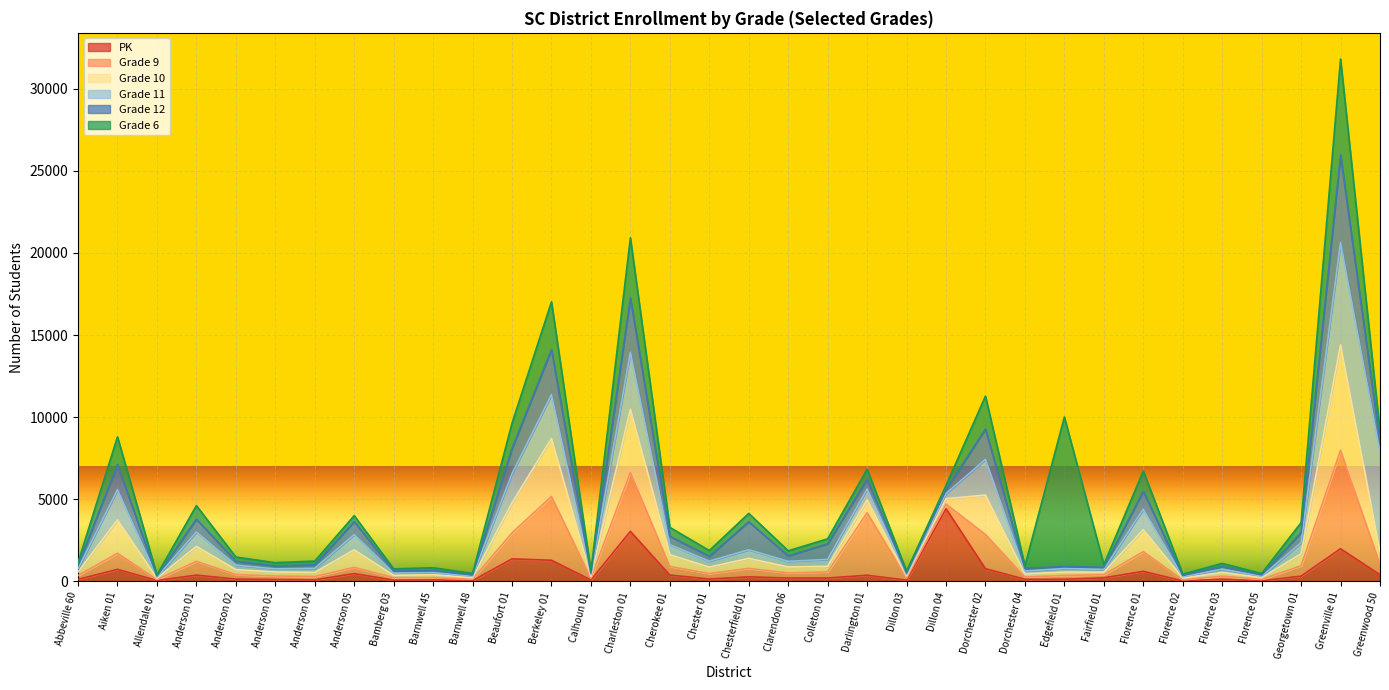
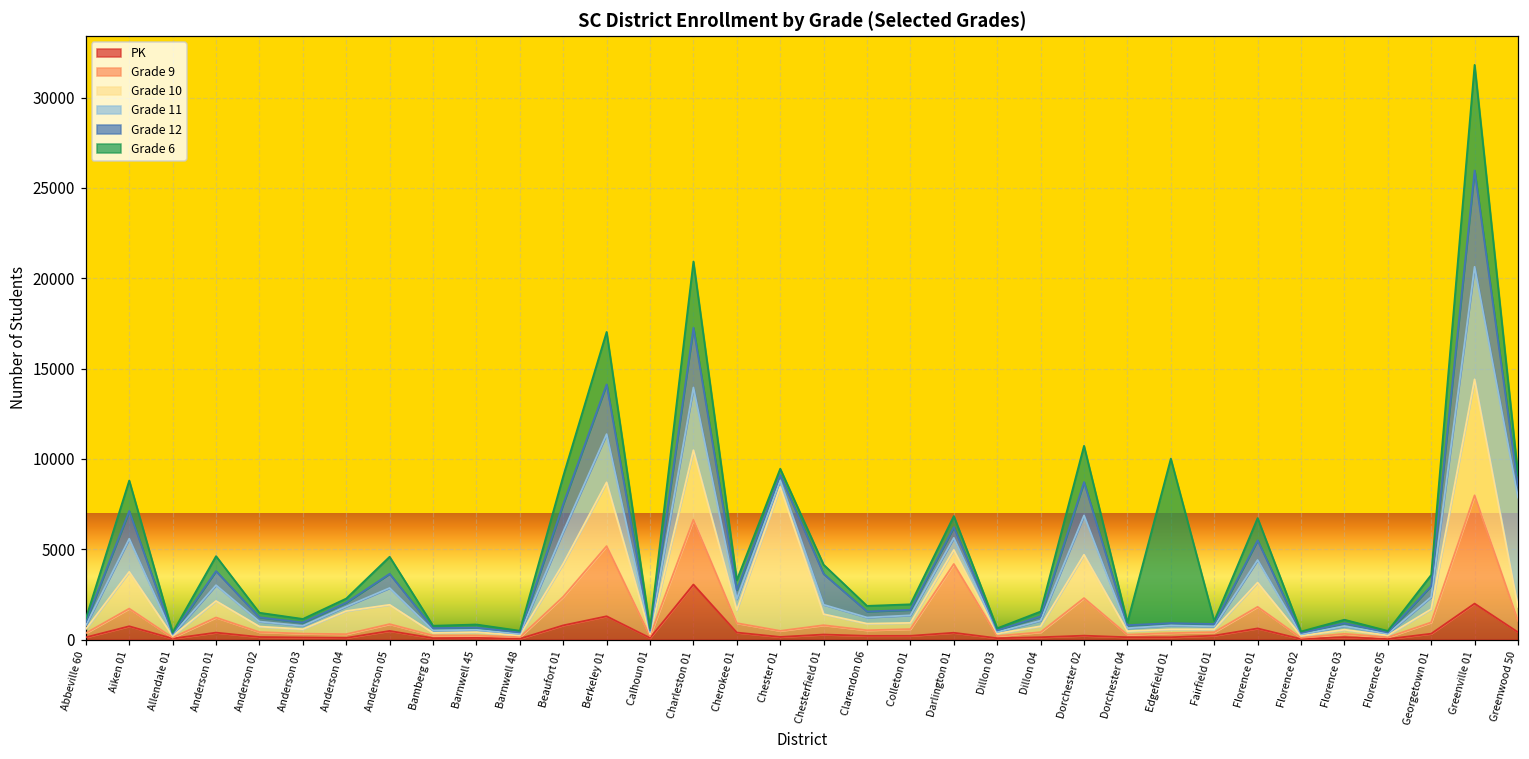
  {
    "PK": {
      "Abbeville 60": 100,
      "Aiken 01": 700,
      "Anderson 01": 400,
      "Anderson 02": 100,
      "Anderson 03": 100,
      "Anderson 04": 100,
      "Anderson 05": 500,
-     "Beaufort 01": 1400,
+     "Beaufort 01": 800,
      "Berkeley 01": 1300,
      "Charleston 01": 3100,
      "Cherokee 01": 400,
      "Chester 01": 100,
      "Chesterfield 01": 300,
      "Clarendon 06": 200,
      "Colleton 01": 200,
      "Darlington 01": 400,
-     "Dillon 04": 4400,
-     "Dorchester 02": 800,
+     "Dillon 04": 100,
+     "Dorchester 02": 200,
      "Edgefield 01": 100,
      "Fairfield 01": 200,
      "Florence 01": 600,
      "Florence 03": 100,
      "Georgetown 01": 300,
      "Greenville 01": 2000,
      "Greenwood 50": 400
    },
    "Grade 9": {
      "Abbeville 60": 200,
      "Aiken 01": 1000,
      "Anderson 01": 800,
      "Anderson 02": 300,
      "Anderson 03": 200,
      "Anderson 04": 200,
      "Anderson 05": 400,
      "Beaufort 01": 1600,
      "Berkeley 01": 3900,
      "Charleston 01": 3600,
      "Cherokee 01": 500,
      "Chester 01": 300,
      "Chesterfield 01": 500,
      "Clarendon 06": 300,
      "Colleton 01": 400,
      "Darlington 01": 3800,
      "Dillon 04": 300,
      "Dorchester 02": 2100,
      "Edgefield 01": 200,
      "Fairfield 01": 200,
      "Florence 01": 1200,
      "Florence 03": 200,
      "Georgetown 01": 600,
      "Greenville 01": 6000,
      "Greenwood 50": 600
    },
    "Grade 10": {
      "Abbeville 60": 200,
      "Aiken 01": 2000,
      "Anderson 01": 900,
      "Anderson 02": 300,
      "Anderson 03": 200,
-     "Anderson 04": 200,
+     "Anderson 04": 1300,
      "Anderson 05": 1100,
      "Beaufort 01": 1800,
      "Berkeley 01": 3500,
      "Charleston 01": 3800,
      "Cherokee 01": 700,
-     "Chester 01": 400,
+     "Chester 01": 8000,
      "Chesterfield 01": 600,
      "Clarendon 06": 400,
      "Colleton 01": 300,
      "Darlington 01": 800,
      "Dillon 04": 300,
      "Dorchester 02": 2400,
      "Dorchester 04": 200,
      "Edgefield 01": 200,
      "Fairfield 01": 200,
      "Florence 01": 1300,
      "Florence 03": 200,
      "Georgetown 01": 700,
      "Greenville 01": 6400,
      "Greenwood 50": 800
    },
    "Grade 11": {
      "Abbeville 60": 200,
      "Aiken 01": 1800,
      "Anderson 01": 900,
      "Anderson 02": 300,
      "Anderson 03": 200,
      "Anderson 04": 200,
      "Anderson 05": 900,
      "Beaufort 01": 1800,
      "Berkeley 01": 2700,
      "Charleston 01": 3500,
      "Cherokee 01": 600,
      "Chester 01": 400,
      "Chesterfield 01": 500,
      "Clarendon 06": 300,
      "Colleton 01": 400,
      "Darlington 01": 700,
      "Dillon 04": 300,
      "Dorchester 02": 2200,
      "Dorchester 04": 200,
      "Florence 01": 1300,
      "Florence 03": 200,
      "Georgetown 01": 700,
      "Greenville 01": 6200,
      "Greenwood 50": 6000
    },
    "Grade 12": {
      "Abbeville 60": 200,
      "Aiken 01": 1500,
      "Anderson 01": 800,
      "Anderson 02": 200,
      "Anderson 03": 200,
      "Anderson 04": 200,
      "Anderson 05": 800,
      "Beaufort 01": 1500,
      "Berkeley 01": 2700,
      "Charleston 01": 3300,
      "Cherokee 01": 500,
      "Chester 01": 300,
      "Chesterfield 01": 1700,
      "Clarendon 06": 300,
-     "Colleton 01": 900,
+     "Colleton 01": 300,
      "Darlington 01": 600,
      "Dillon 04": 200,
      "Dorchester 02": 1800,
      "Florence 01": 1100,
      "Florence 03": 200,
      "Georgetown 01": 600,
      "Greenville 01": 5300,
      "Greenwood 50": 600
    },
    "Grade 6": {
      "Abbeville 60": 200,
      "Aiken 01": 1700,
      "Anderson 01": 800,
      "Anderson 02": 300,
      "Anderson 03": 200,
      "Anderson 04": 200,
-     "Anderson 05": 400,
+     "Anderson 05": 900,
      "Barnwell 45": 200,
      "Beaufort 01": 1500,
      "Berkeley 01": 2900,
      "Charleston 01": 3700,
      "Cherokee 01": 500,
      "Chester 01": 300,
      "Chesterfield 01": 500,
      "Clarendon 06": 300,
      "Colleton 01": 300,
      "Darlington 01": 600,
      "Dillon 04": 300,
      "Dorchester 02": 2000,
      "Edgefield 01": 9100,
      "Fairfield 01": 200,
      "Florence 01": 1200,
      "Florence 03": 200,
      "Georgetown 01": 600,
      "Greenville 01": 5800,
      "Greenwood 50": 600
    }
  }
